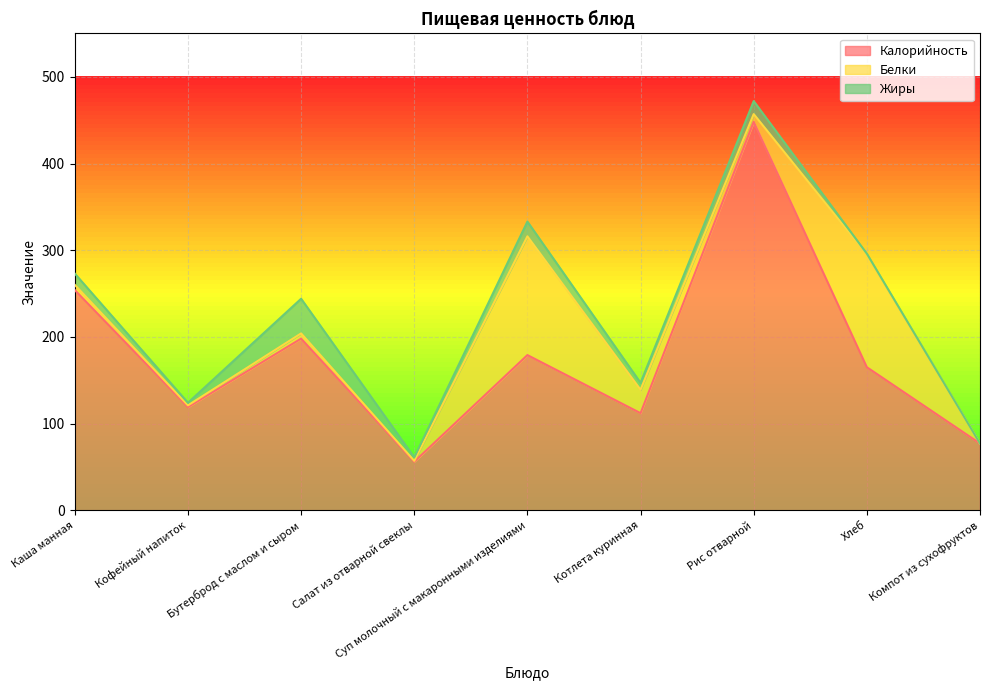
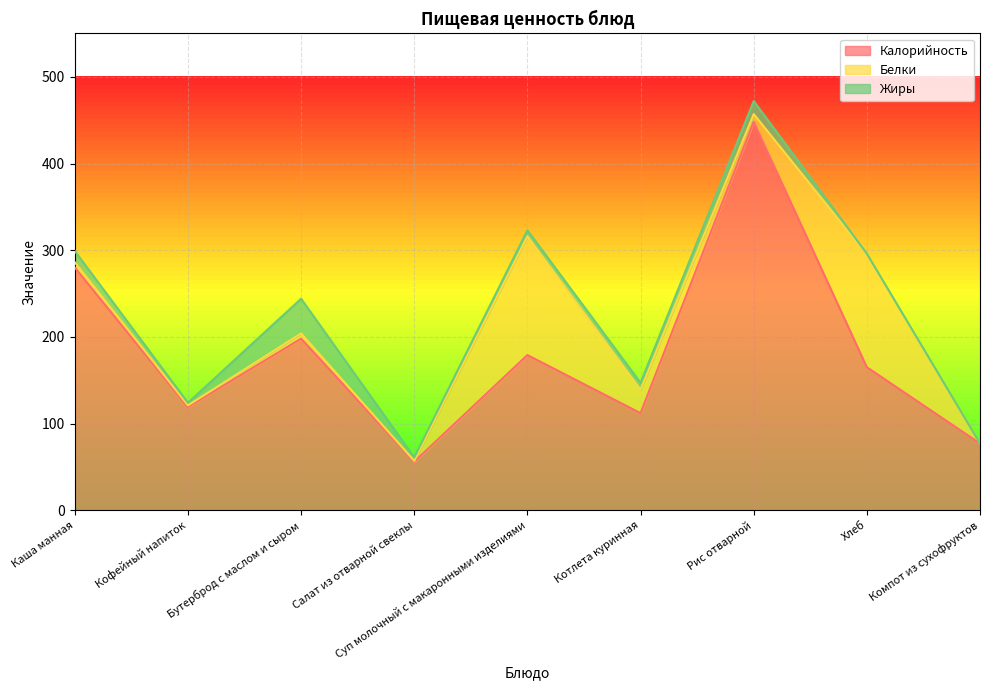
  {
    "Калорийность": {
-     "Каша манная": 250,
+     "Каша манная": 280,
      "Бутерброд с маслом и сыром": 200,
      "Суп молочный с макаронными изделиями": 180,
      "Котлета куринная": 110,
      "Рис отварной": 450,
      "Хлеб": 170
    },
    "Белки": {
      "Каша манная": 10,
      "Бутерброд с маслом и сыром": 10,
      "Суп молочный с макаронными изделиями": 140,
      "Котлета куринная": 30,
      "Рис отварной": 10
    },
    "Жиры": {
      "Каша манная": 10,
      "Кофейный напиток": 0,
      "Бутерброд с маслом и сыром": 40,
      "Салат из отварной свеклы": 0,
-     "Суп молочный с макаронными изделиями": 20,
+     "Суп молочный с макаронными изделиями": 10,
      "Котлета куринная": 10,
      "Рис отварной": 20
    }
  }
